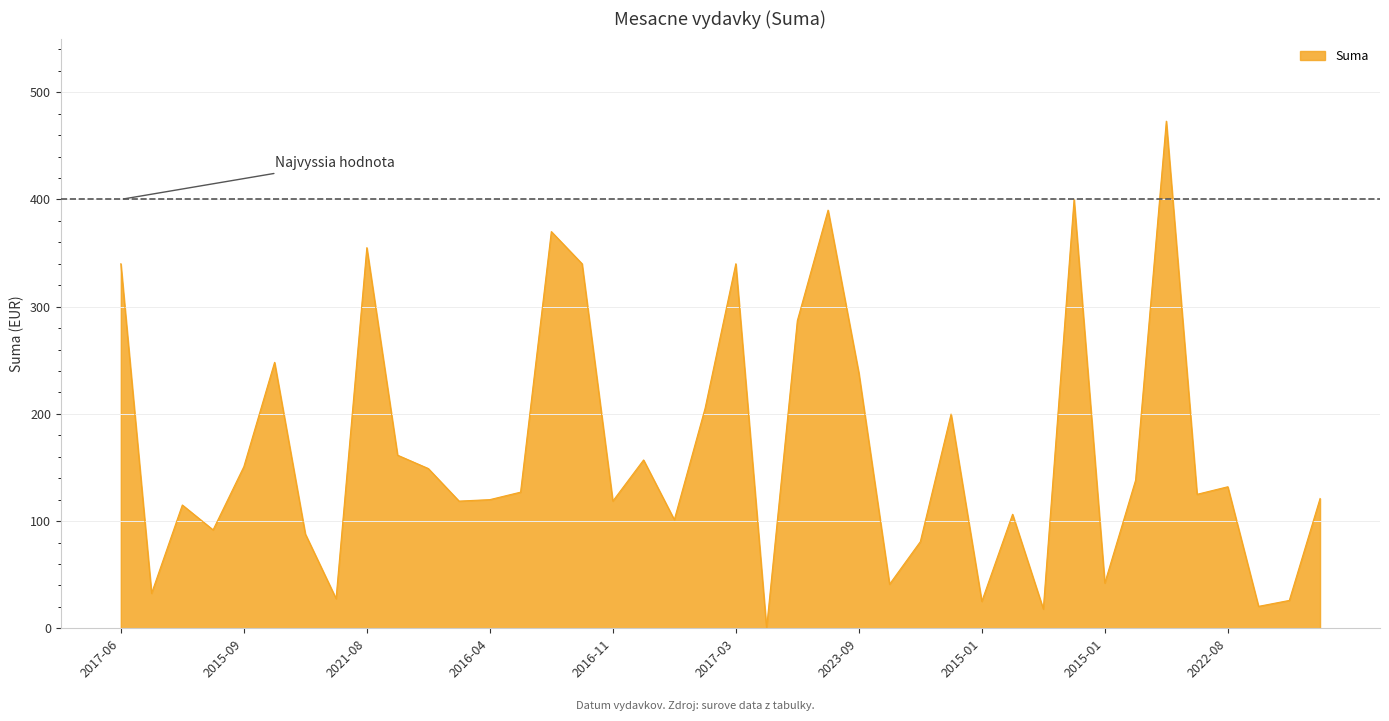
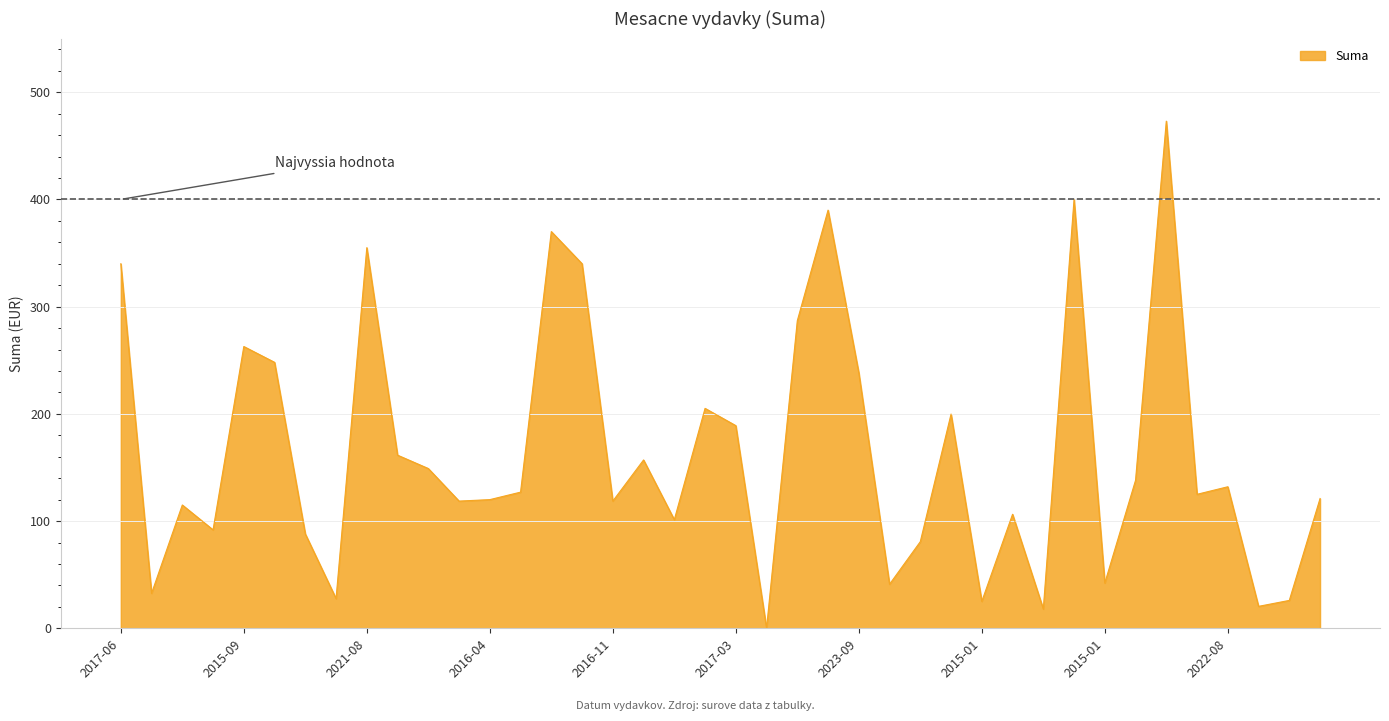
  {
-   "2015-09": 151,
+   "2015-09": 263,
    "2021-08": 355,
    "2016-04": 120,
    "2016-11": 119,
-   "2017-03": 340,
+   "2017-03": 189,
    "2023-09": 238,
    "2022-08": 132
  }
